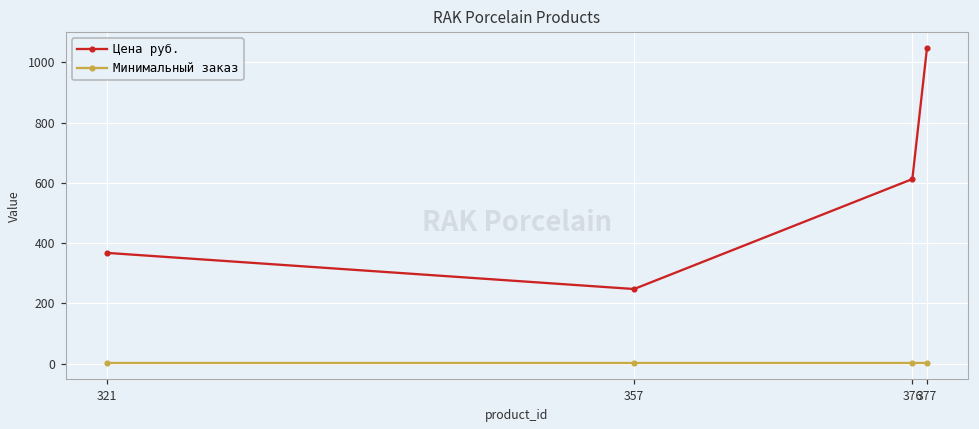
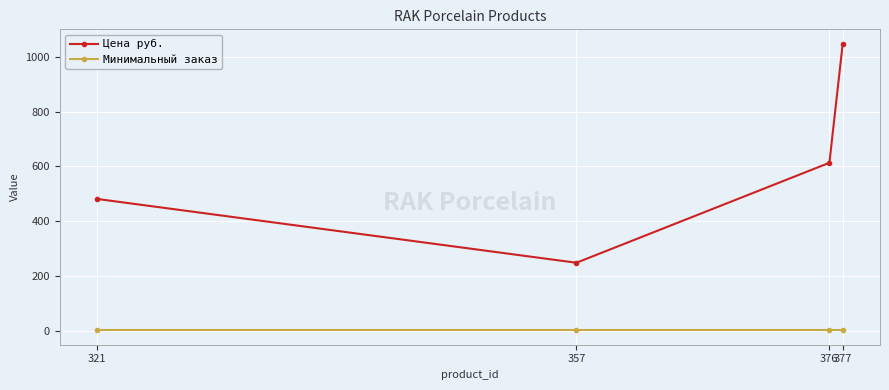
  {
    "Цена руб.": {
-     "321": 370,
+     "321": 480,
      "357": 250
    },
    "Минимальный заказ": {
      "321": 0,
      "357": 0
    }
  }
